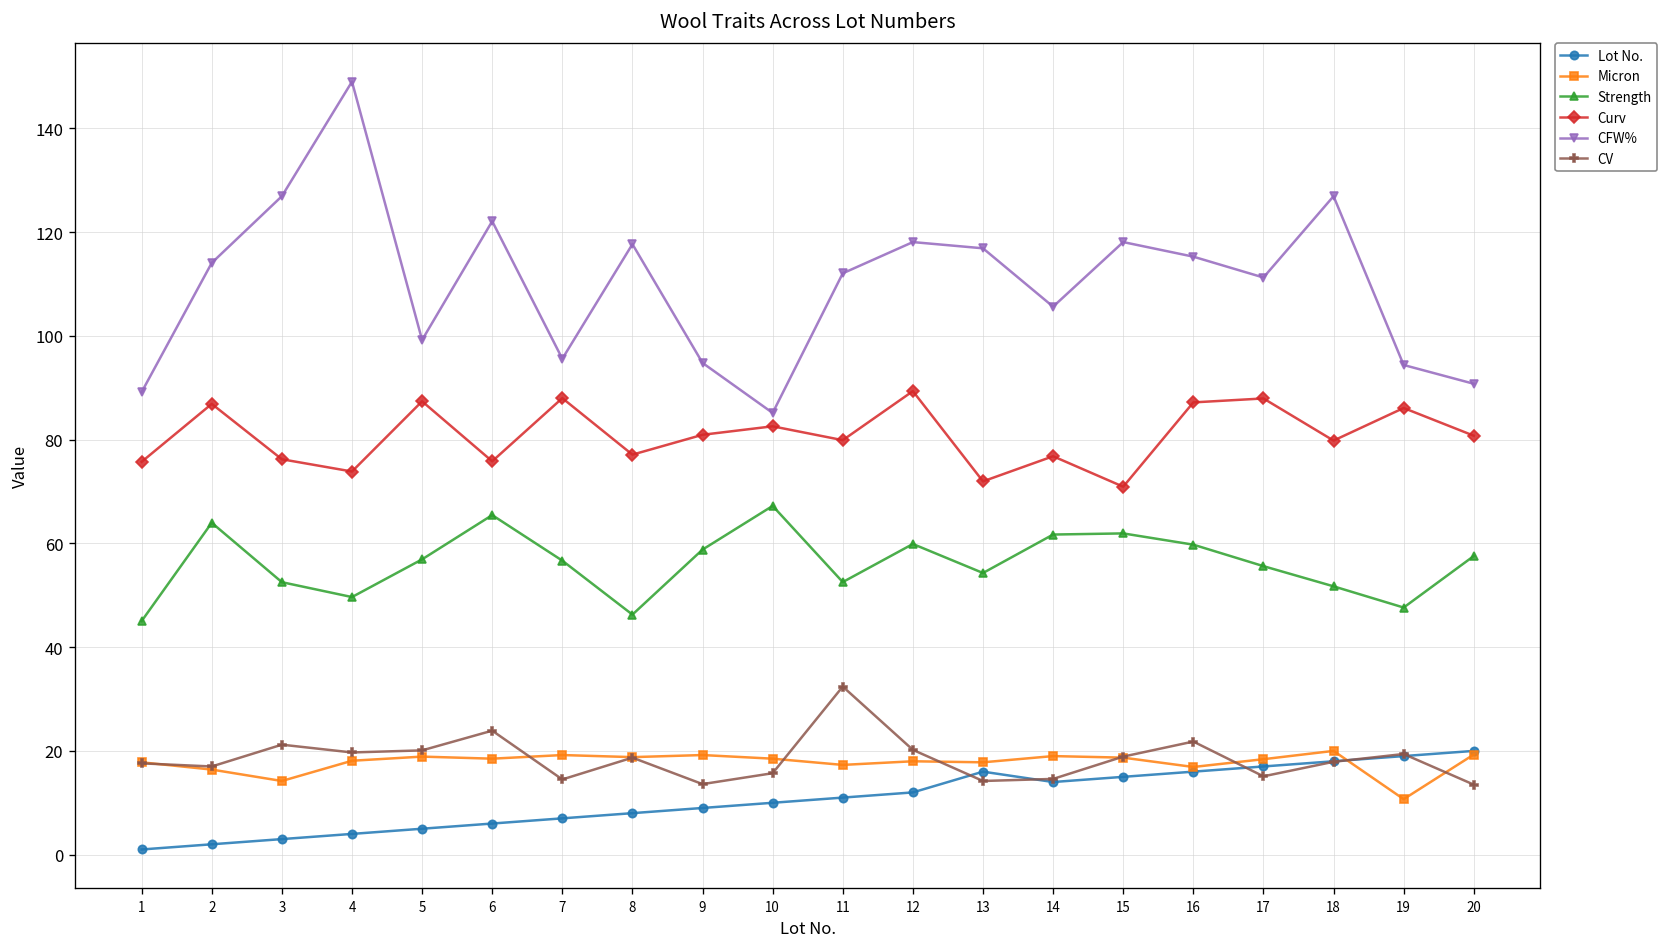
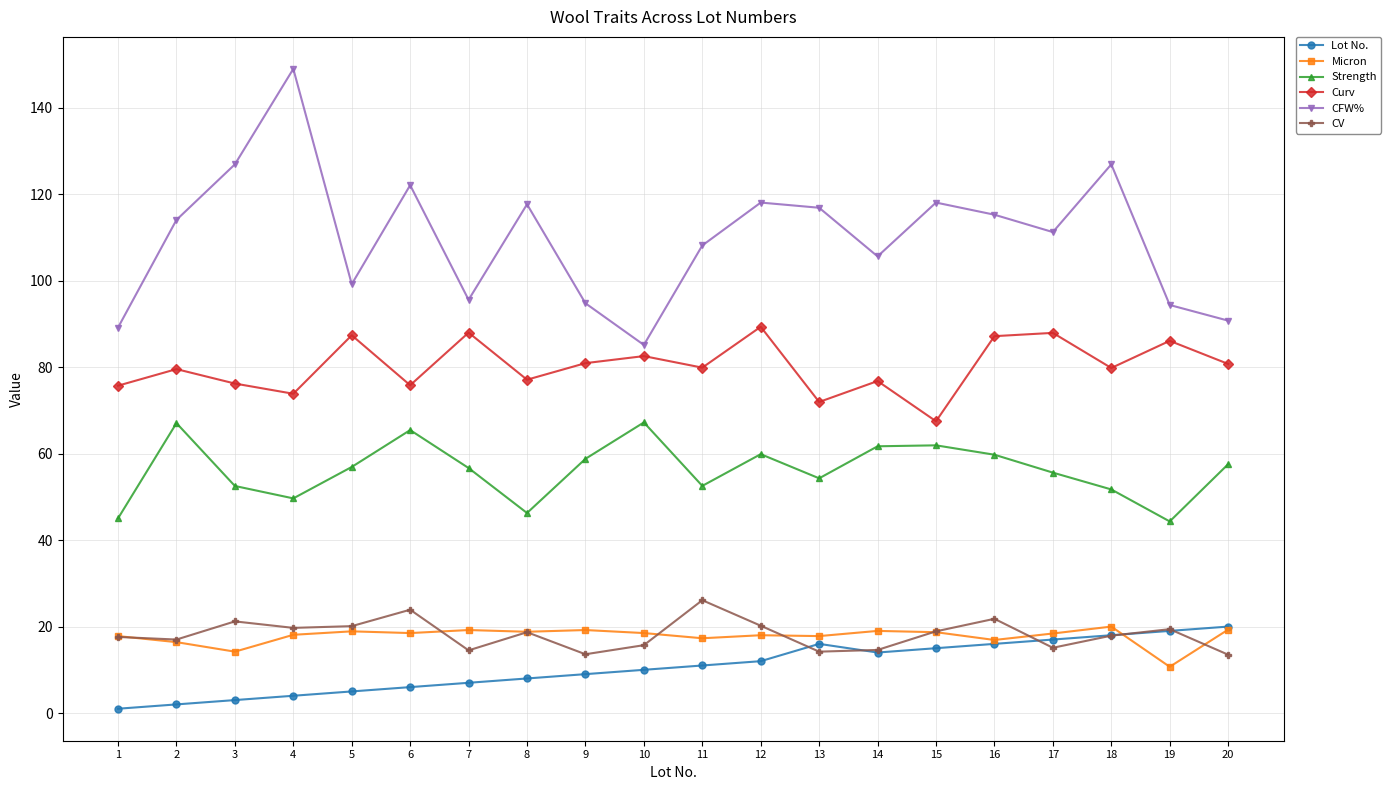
  {
    "Lot No.": {
      "1": 1,
      "2": 2,
      "3": 3,
      "4": 4,
      "5": 5,
      "6": 6,
      "7": 7,
      "8": 8,
      "9": 9,
      "10": 10,
      "11": 11,
      "12": 12,
      "13": 16,
      "14": 14,
      "15": 15,
      "16": 16,
      "17": 17,
      "20": 20
    },
    "Micron": {
      "3": 14,
      "4": 18,
      "5": 19,
      "6": 19,
      "7": 19,
      "9": 19,
      "10": 19,
      "11": 17,
      "12": 18,
      "13": 18,
      "14": 19,
      "16": 17,
      "17": 18,
      "18": 20,
      "19": 11,
      "20": 19
    },
    "Strength": {
      "1": 45,
-     "2": 64,
+     "2": 67,
      "3": 53,
      "4": 50,
      "5": 57,
      "6": 65,
      "7": 57,
      "8": 46,
      "9": 59,
      "10": 67,
      "11": 53,
      "12": 60,
      "13": 54,
      "14": 62,
      "15": 62,
      "16": 60,
      "17": 56,
      "18": 52,
-     "19": 48,
+     "19": 44,
      "20": 58
    },
    "Curv": {
      "1": 76,
-     "2": 87,
+     "2": 80,
      "3": 76,
      "4": 74,
      "5": 87,
      "6": 76,
      "7": 88,
      "8": 77,
      "9": 81,
      "10": 83,
      "11": 80,
      "12": 89,
      "13": 72,
      "14": 77,
-     "15": 71,
+     "15": 67,
      "16": 87,
      "17": 88,
      "18": 80,
      "19": 86,
      "20": 81
    },
    "CFW%": {
      "1": 89,
      "2": 114,
      "3": 127,
      "4": 149,
      "5": 99,
      "6": 122,
      "7": 96,
      "8": 118,
      "9": 95,
      "10": 85,
-     "11": 112,
+     "11": 108,
      "12": 118,
      "13": 117,
      "14": 106,
      "15": 118,
      "16": 115,
      "17": 111,
      "18": 127,
      "19": 94,
      "20": 91
    },
    "CV": {
      "3": 21,
      "4": 20,
      "5": 20,
      "6": 24,
      "7": 15,
      "9": 14,
      "10": 16,
-     "11": 32,
+     "11": 26,
      "12": 20,
      "13": 14,
      "14": 15,
      "16": 22,
      "17": 15,
      "20": 14
    }
  }
